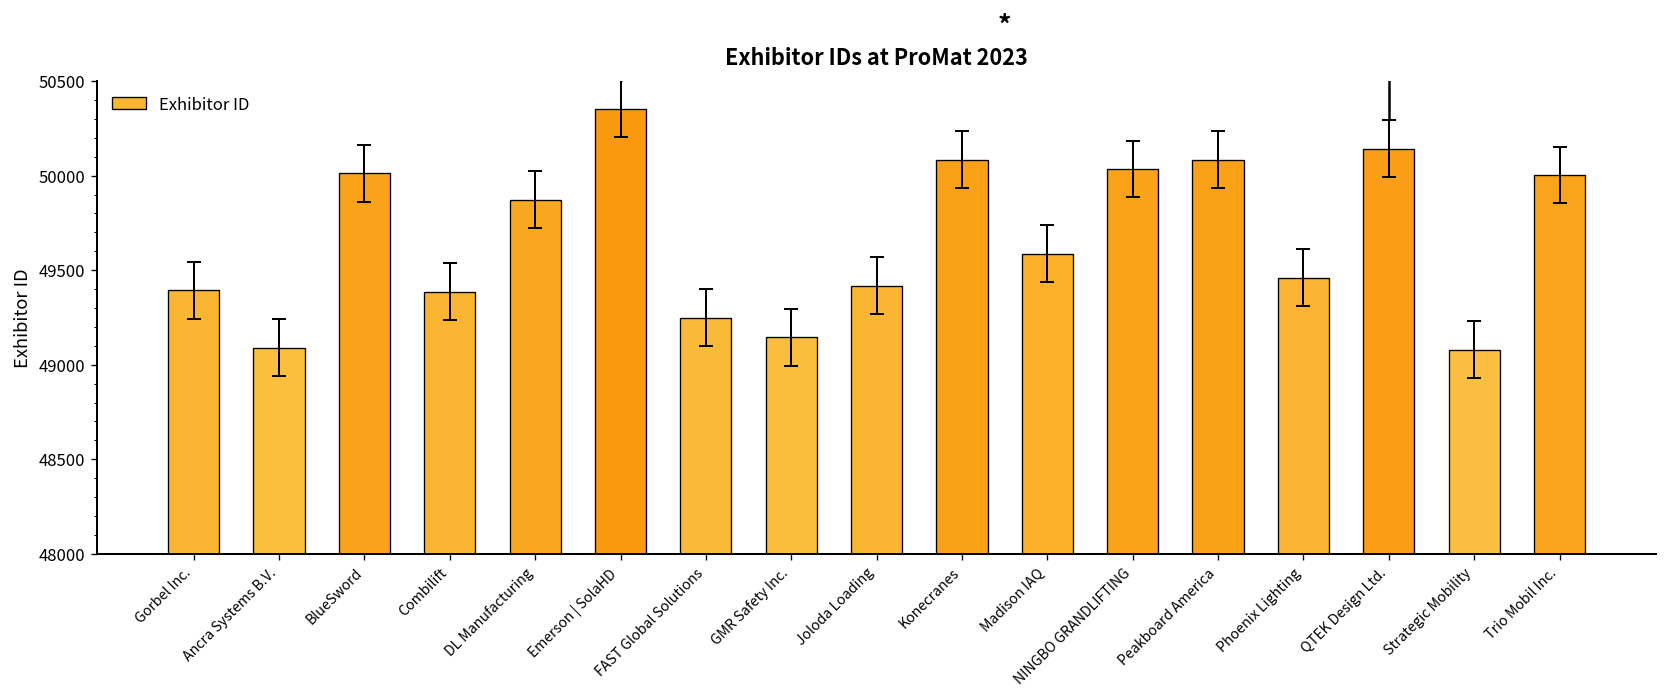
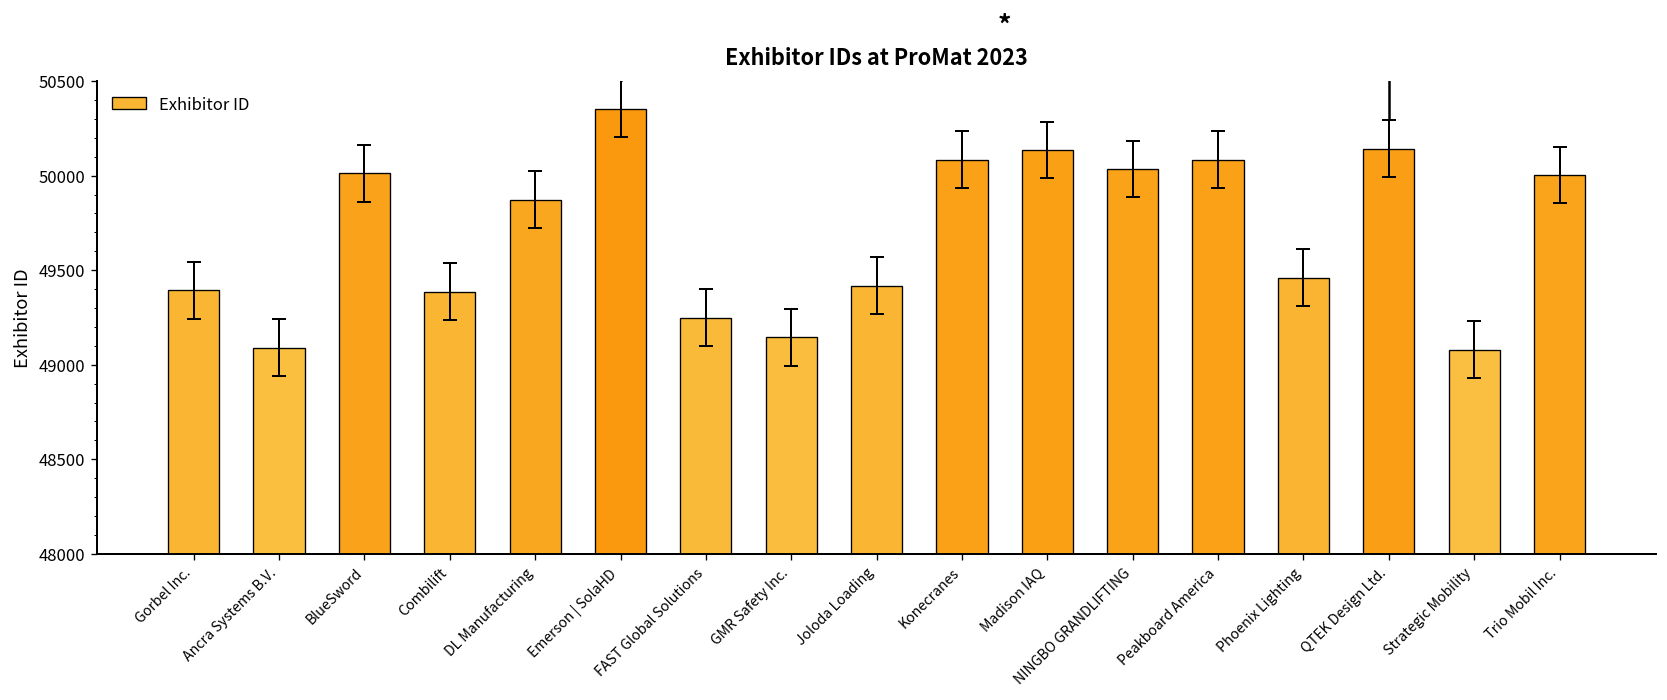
  {
    "Exhibitor ID": {
      "Gorbel Inc.": 49390,
      "Ancra Systems B.V.": 49090,
      "BlueSword": 50010,
      "Combilift": 49390,
      "DL Manufacturing": 49870,
      "Emerson | SolaHD": 50350,
      "FAST Global Solutions": 49250,
      "GMR Safety Inc.": 49140,
      "Joloda Loading": 49420,
      "Konecranes": 50080,
-     "Madison IAQ": 49590,
+     "Madison IAQ": 50140,
      "NINGBO GRANDLIFTING": 50040,
      "Peakboard America": 50090,
      "Phoenix Lighting": 49460,
      "QTEK Design Ltd.": 50140,
      "Strategic Mobility": 49080,
      "Trio Mobil Inc.": 50000
    }
  }
